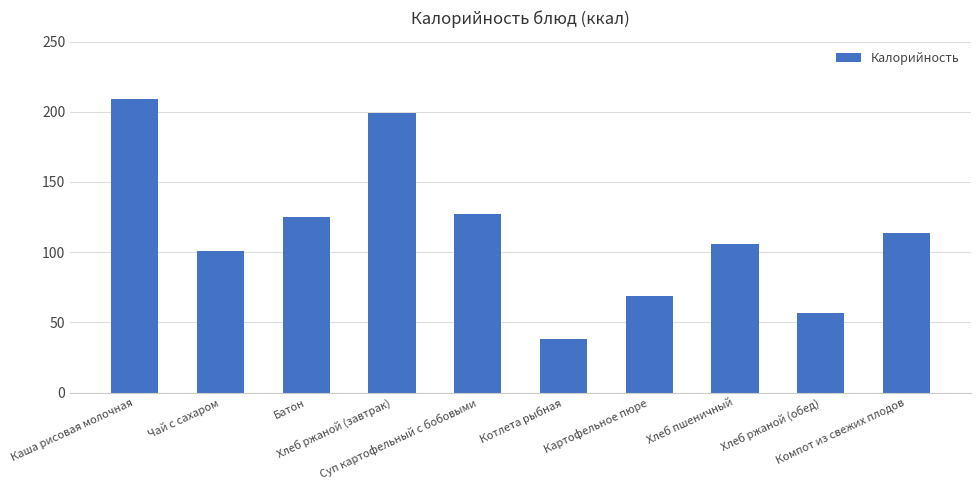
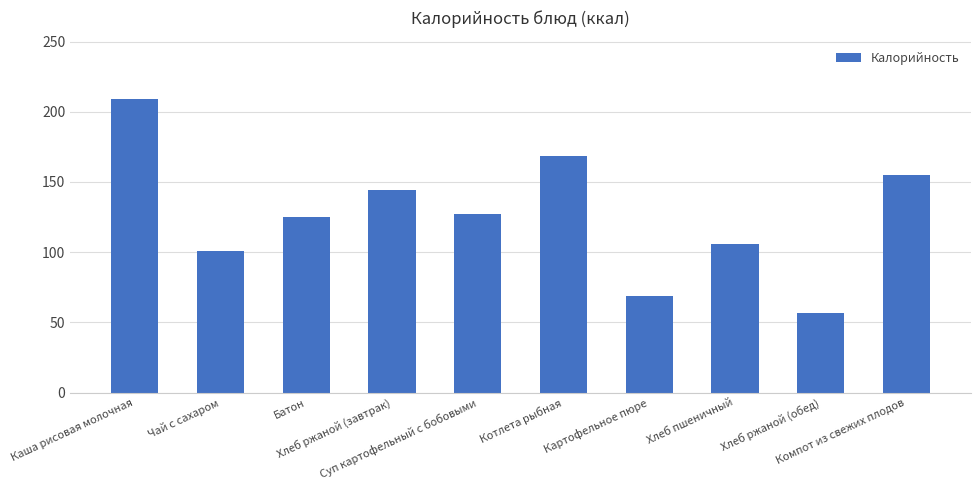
  {
    "Каша рисовая молочная": 209,
    "Чай с сахаром": 101,
    "Батон": 125,
-   "Хлеб ржаной (завтрак)": 199,
+   "Хлеб ржаной (завтрак)": 144,
    "Суп картофельный с бобовыми": 127,
-   "Котлета рыбная": 38,
+   "Котлета рыбная": 169,
    "Картофельное пюре": 69,
    "Хлеб пшеничный": 106,
    "Хлеб ржаной (обед)": 57,
-   "Компот из свежих плодов": 114
+   "Компот из свежих плодов": 155
  }
